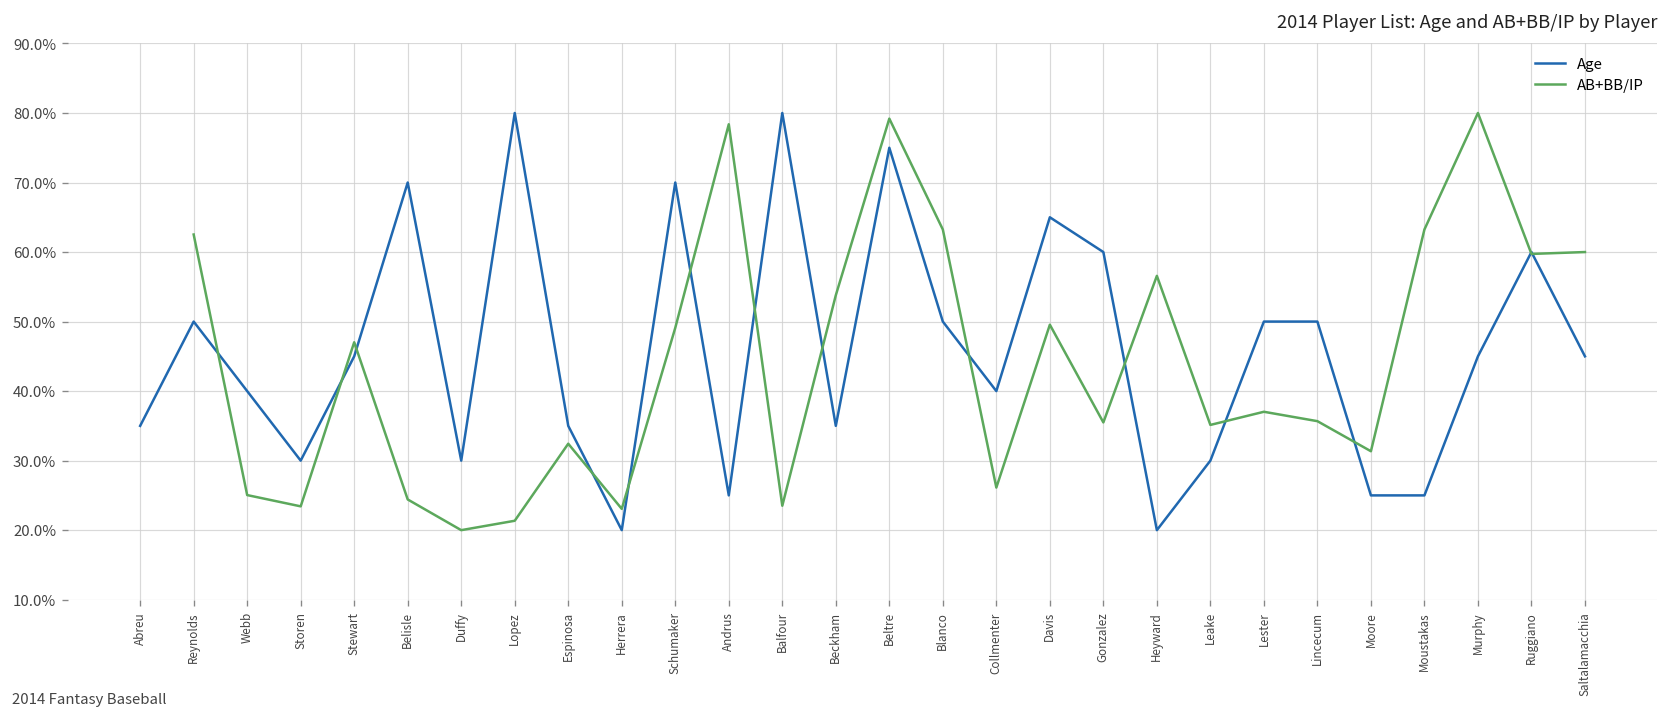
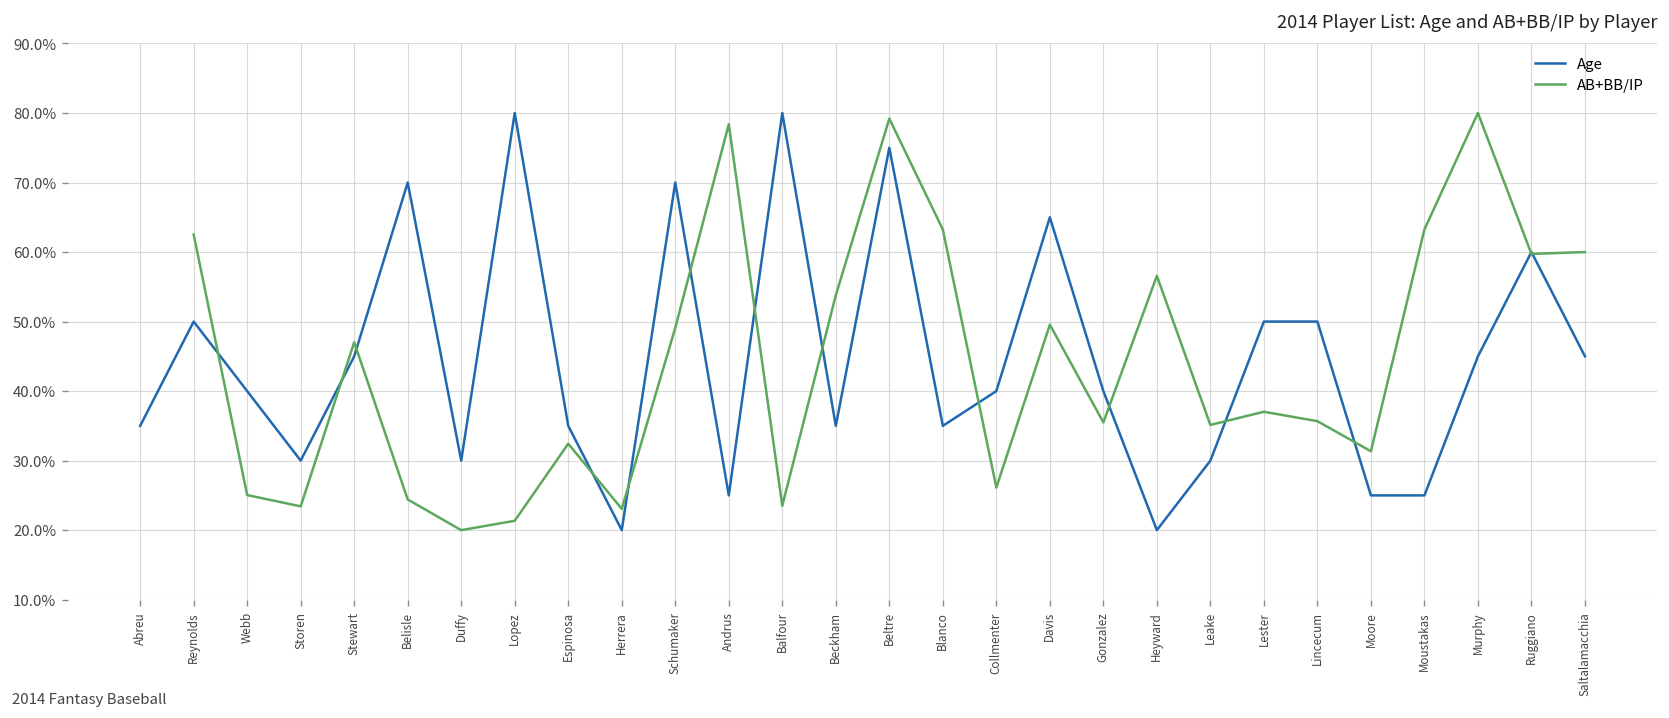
  {
    "Age": {
      "Abreu": "35%",
      "Reynolds": "50%",
      "Webb": "40%",
      "Storen": "30%",
      "Stewart": "45%",
      "Belisle": "70%",
      "Duffy": "30%",
      "Lopez": "80%",
      "Espinosa": "35%",
      "Herrera": "20%",
      "Schumaker": "70%",
      "Andrus": "25%",
      "Balfour": "80%",
      "Beckham": "35%",
      "Beltre": "75%",
-     "Blanco": "50%",
+     "Blanco": "35%",
      "Collmenter": "40%",
      "Davis": "65%",
-     "Gonzalez": "60%",
+     "Gonzalez": "40%",
      "Heyward": "20%",
      "Leake": "30%",
      "Lester": "50%",
      "Lincecum": "50%",
      "Moore": "25%",
      "Moustakas": "25%",
      "Murphy": "45%",
      "Saltalamacchia": "45%"
    },
    "AB+BB/IP": {
      "Reynolds": "63%",
      "Webb": "25%",
      "Storen": "23%",
      "Stewart": "47%",
      "Belisle": "24%",
      "Duffy": "20%",
      "Lopez": "21%",
      "Espinosa": "32%",
      "Herrera": "23%",
      "Schumaker": "49%",
      "Andrus": "78%",
      "Balfour": "24%",
      "Beckham": "54%",
      "Beltre": "79%",
      "Blanco": "63%",
      "Collmenter": "26%",
      "Davis": "50%",
      "Gonzalez": "35%",
      "Heyward": "57%",
      "Leake": "35%",
      "Lester": "37%",
      "Lincecum": "36%",
      "Moore": "31%",
      "Moustakas": "63%",
      "Murphy": "80%",
      "Saltalamacchia": "60%"
    }
  }
